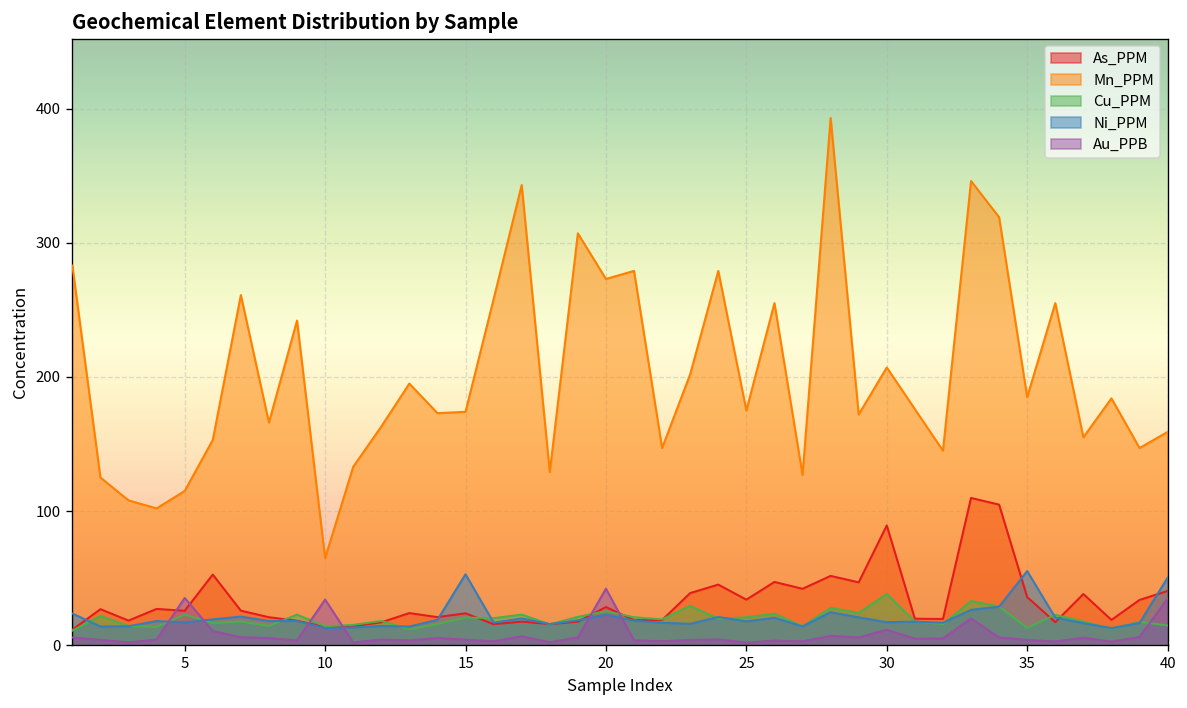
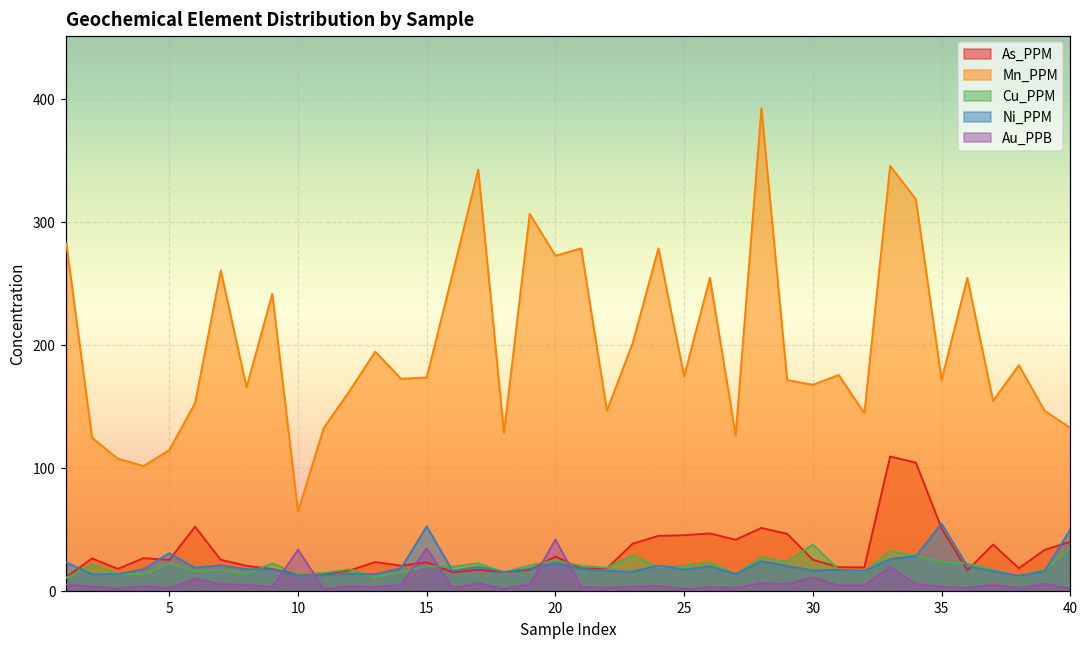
  {
    "As_PPM": {
      "5": 26,
      "15": 24,
      "20": 29,
-     "25": 34,
-     "30": 89,
-     "35": 36,
+     "25": 46,
+     "30": 26,
+     "35": 51,
      "40": 41
    },
    "Mn_PPM": {
      "5": 115,
      "10": 65,
      "15": 174,
      "20": 273,
      "25": 175,
-     "30": 207,
-     "35": 185,
-     "40": 159
+     "30": 168,
+     "35": 172,
+     "40": 133
    },
    "Cu_PPM": {
      "5": 23,
      "15": 21,
      "20": 25,
      "25": 21,
      "30": 38,
-     "35": 13,
-     "40": 15
+     "35": 24,
+     "40": 36
    },
    "Ni_PPM": {
-     "5": 17,
+     "5": 31,
      "15": 53,
      "20": 23,
      "25": 18,
      "30": 17,
      "35": 55,
      "40": 50
    },
    "Au_PPB": {
-     "5": 35,
+     "5": 3,
      "10": 34,
-     "15": 4,
+     "15": 35,
      "20": 42,
      "25": 2,
      "30": 12,
      "35": 4,
-     "40": 35
+     "40": 3
    }
  }
